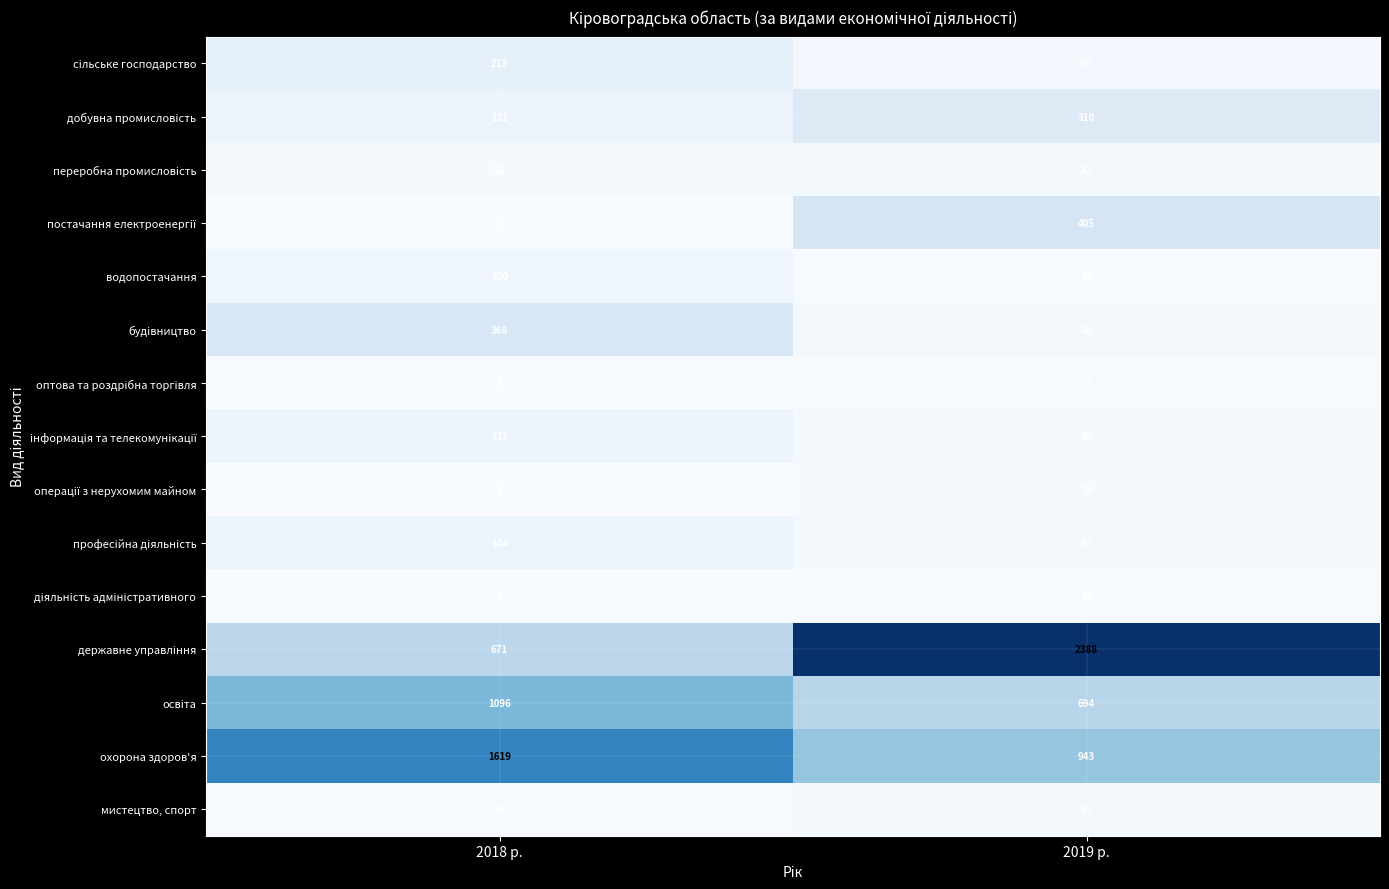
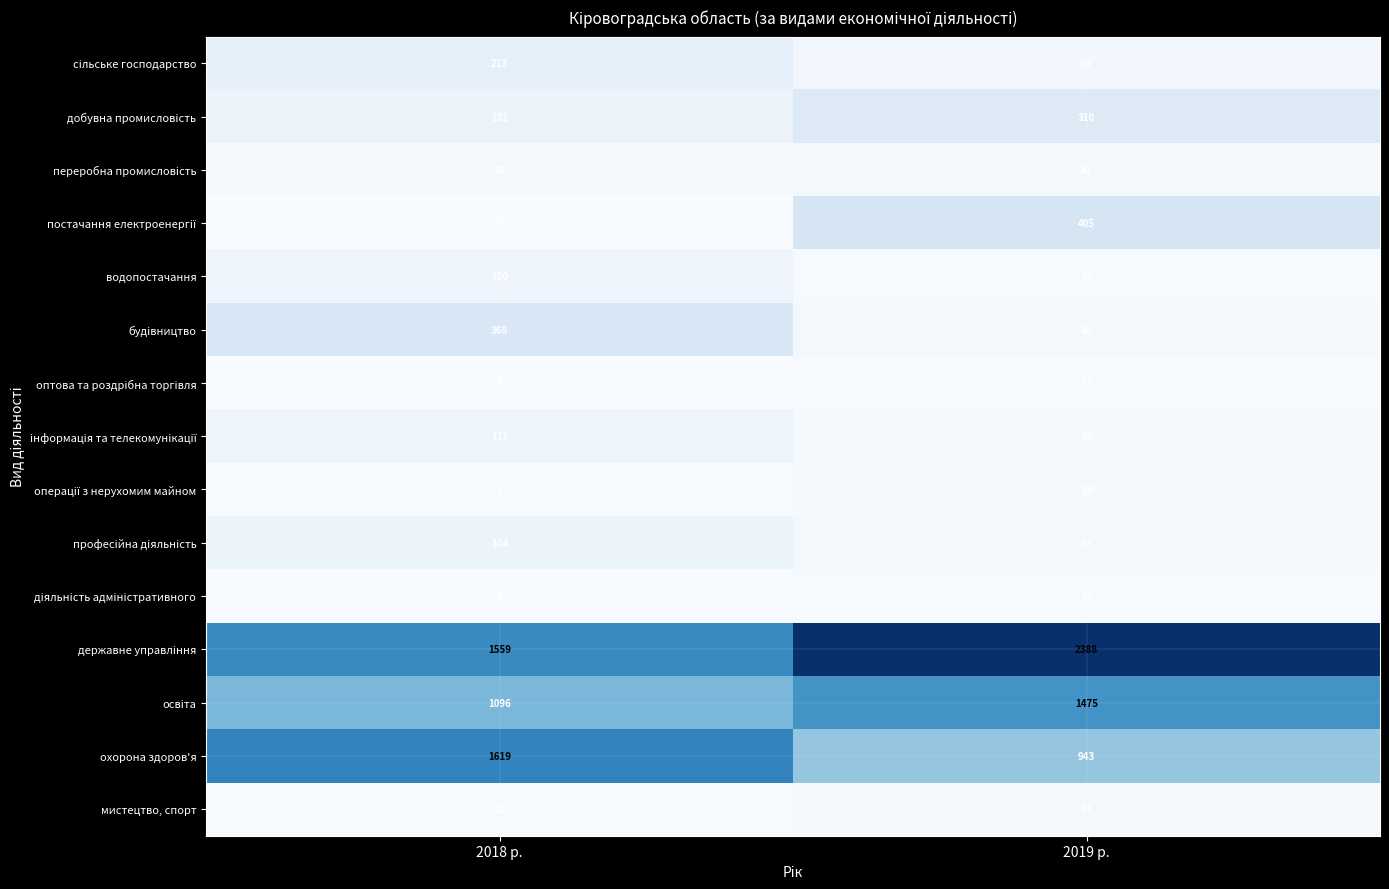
  {
    "державне управління": {
-     "2018 р.": 671,
+     "2018 р.": 1559,
      "2019 р.": 2388
    },
    "освіта": {
      "2018 р.": 1096,
-     "2019 р.": 694
+     "2019 р.": 1475
    },
    "охорона здоров'я": {
      "2018 р.": 1619,
      "2019 р.": 943
    }
  }
